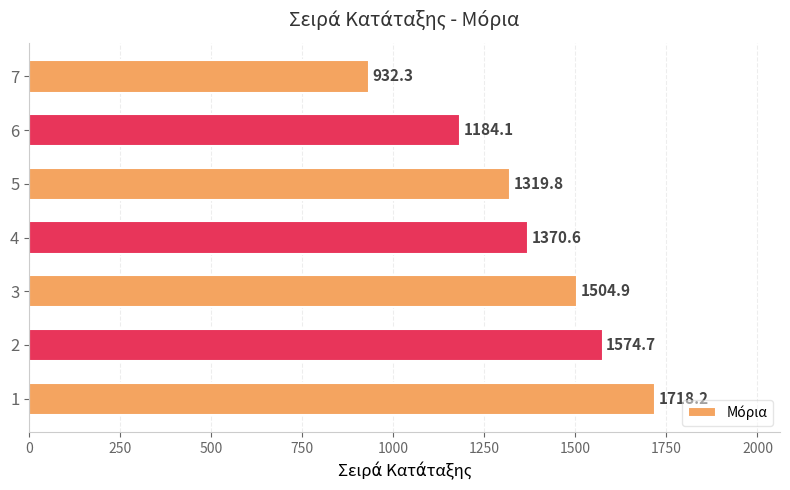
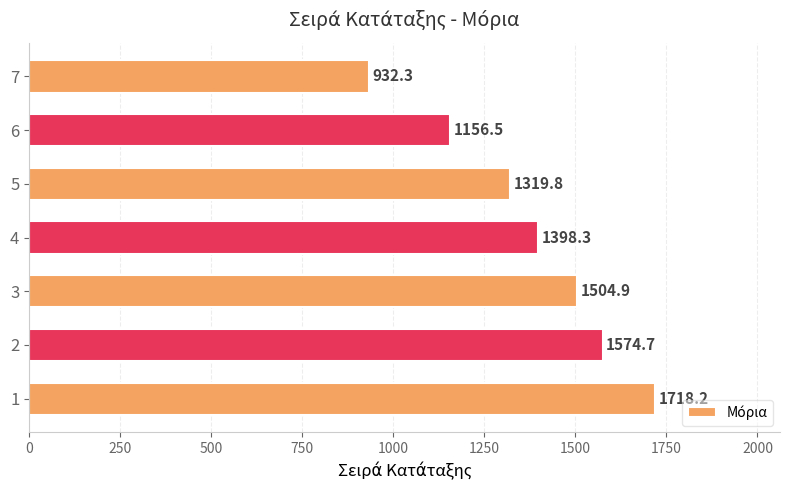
  {
    "7": 932.3,
-   "6": 1184.1,
+   "6": 1156.5,
    "5": 1319.8,
-   "4": 1370.6,
+   "4": 1398.3,
    "3": 1504.9,
    "2": 1574.7
  }
